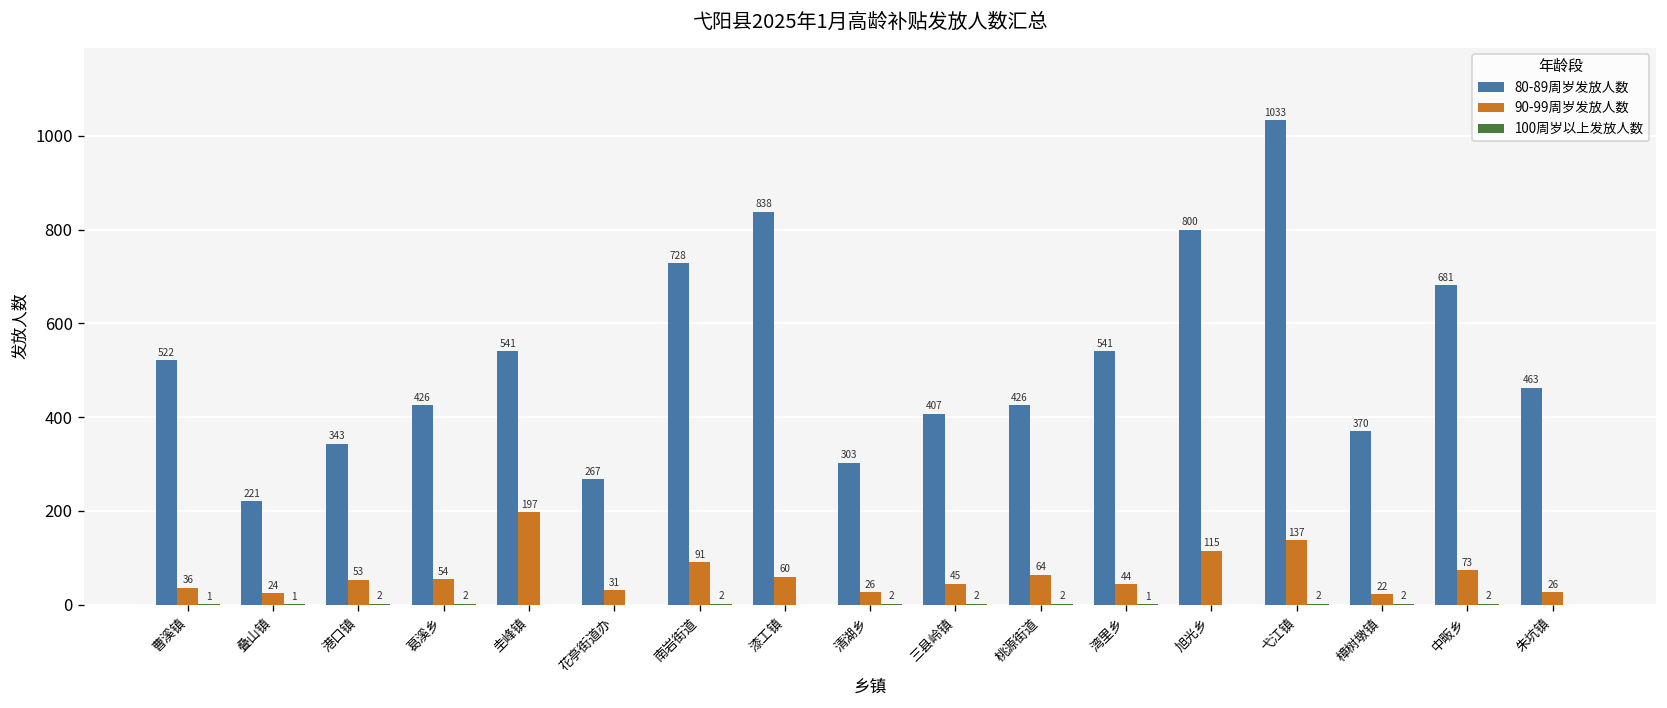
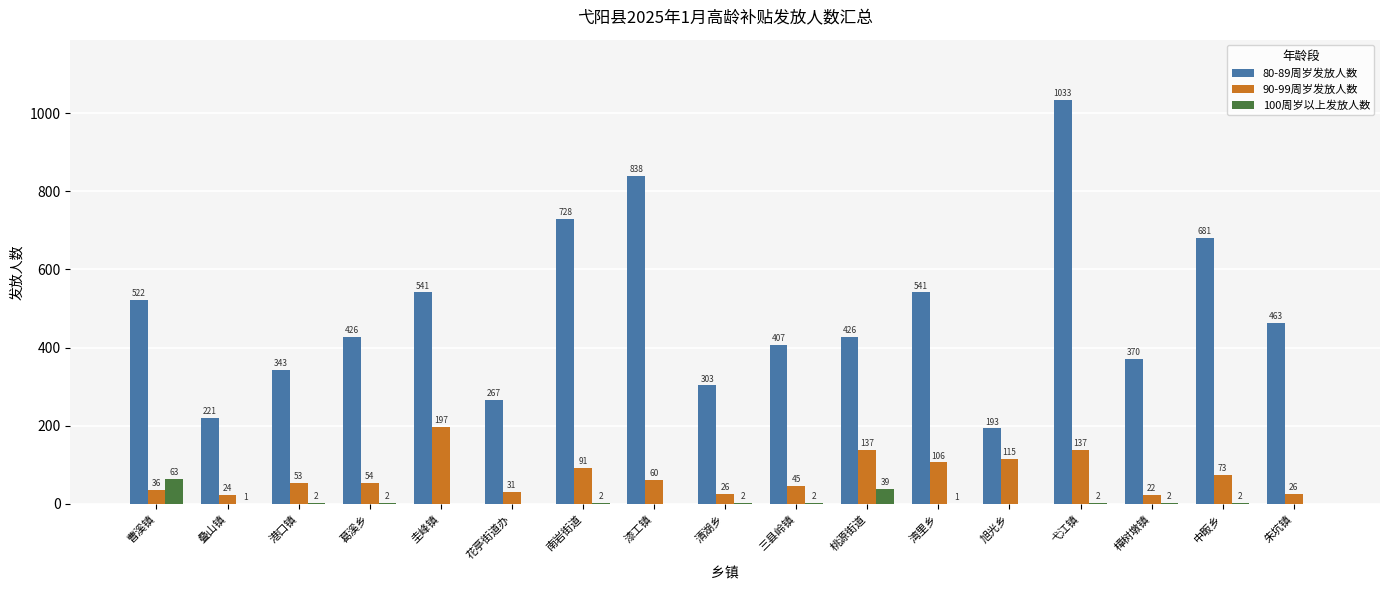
  {
    "80-89周岁发放人数": {
      "曹溪镇": 522,
      "叠山镇": 221,
      "港口镇": 343,
      "葛溪乡": 426,
      "圭峰镇": 541,
      "花亭街道办": 267,
      "南岩街道": 728,
      "漆工镇": 838,
      "清湖乡": 303,
      "三县岭镇": 407,
      "桃源街道": 426,
      "湾里乡": 541,
-     "旭光乡": 800,
+     "旭光乡": 193,
      "弋江镇": 1033,
      "樟树墩镇": 370,
      "中畈乡": 681,
      "朱坑镇": 463
    },
    "90-99周岁发放人数": {
      "曹溪镇": 36,
      "叠山镇": 24,
      "港口镇": 53,
      "葛溪乡": 54,
      "圭峰镇": 197,
      "花亭街道办": 31,
      "南岩街道": 91,
      "漆工镇": 60,
      "清湖乡": 26,
      "三县岭镇": 45,
-     "桃源街道": 64,
-     "湾里乡": 44,
+     "桃源街道": 137,
+     "湾里乡": 106,
      "旭光乡": 115,
      "弋江镇": 137,
      "樟树墩镇": 22,
      "中畈乡": 73,
      "朱坑镇": 26
    },
    "100周岁以上发放人数": {
-     "曹溪镇": 1,
+     "曹溪镇": 63,
      "叠山镇": 1,
      "港口镇": 2,
      "葛溪乡": 2,
      "南岩街道": 2,
      "清湖乡": 2,
      "三县岭镇": 2,
-     "桃源街道": 2,
+     "桃源街道": 39,
      "湾里乡": 1,
      "弋江镇": 2,
      "樟树墩镇": 2,
      "中畈乡": 2
    }
  }
